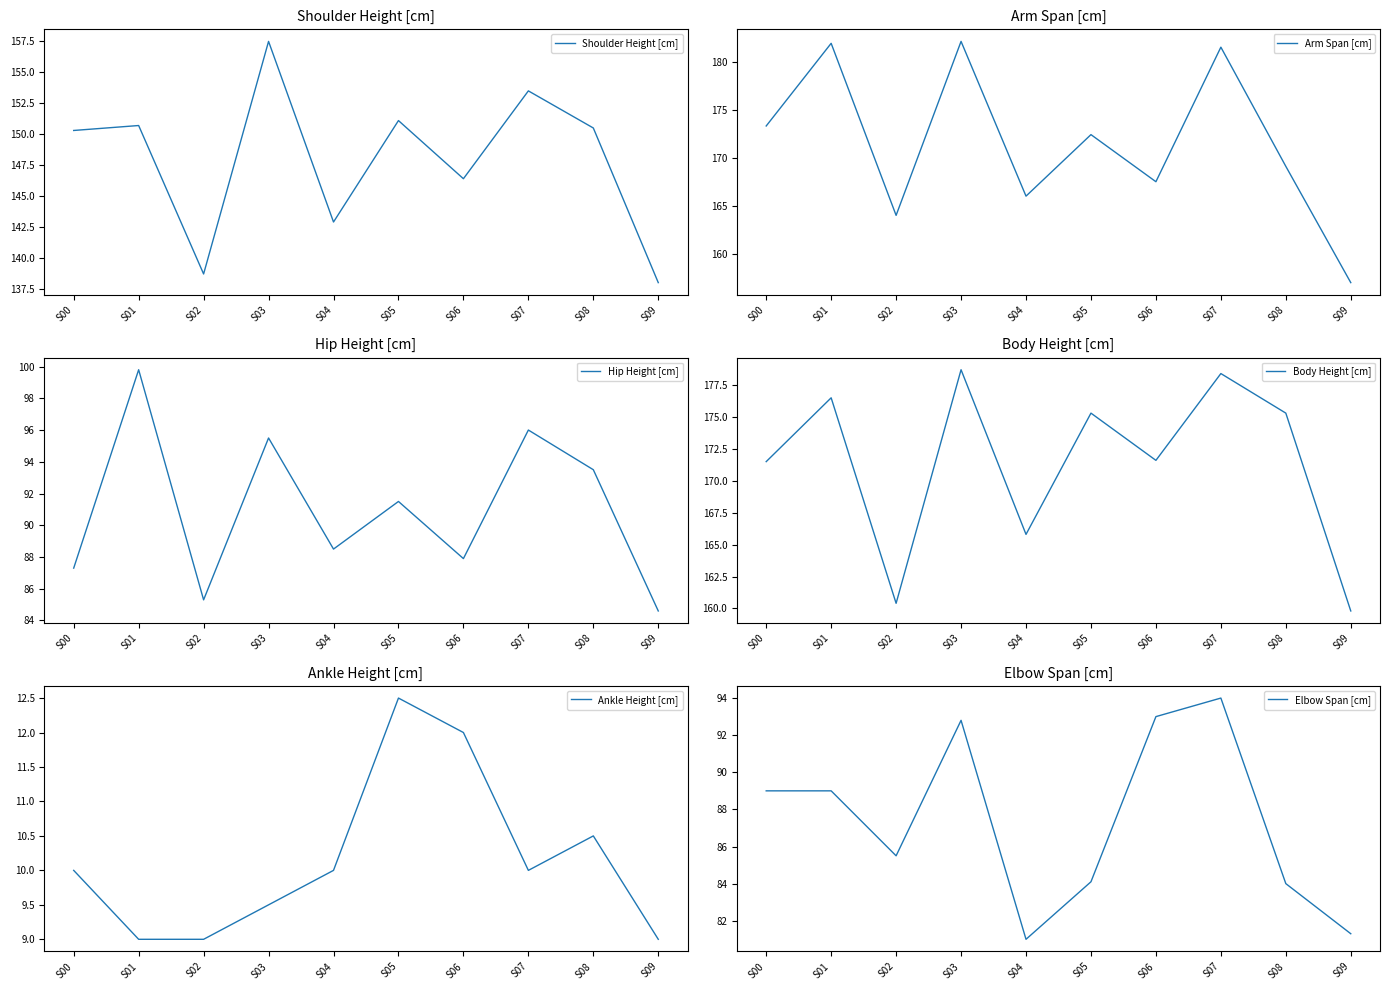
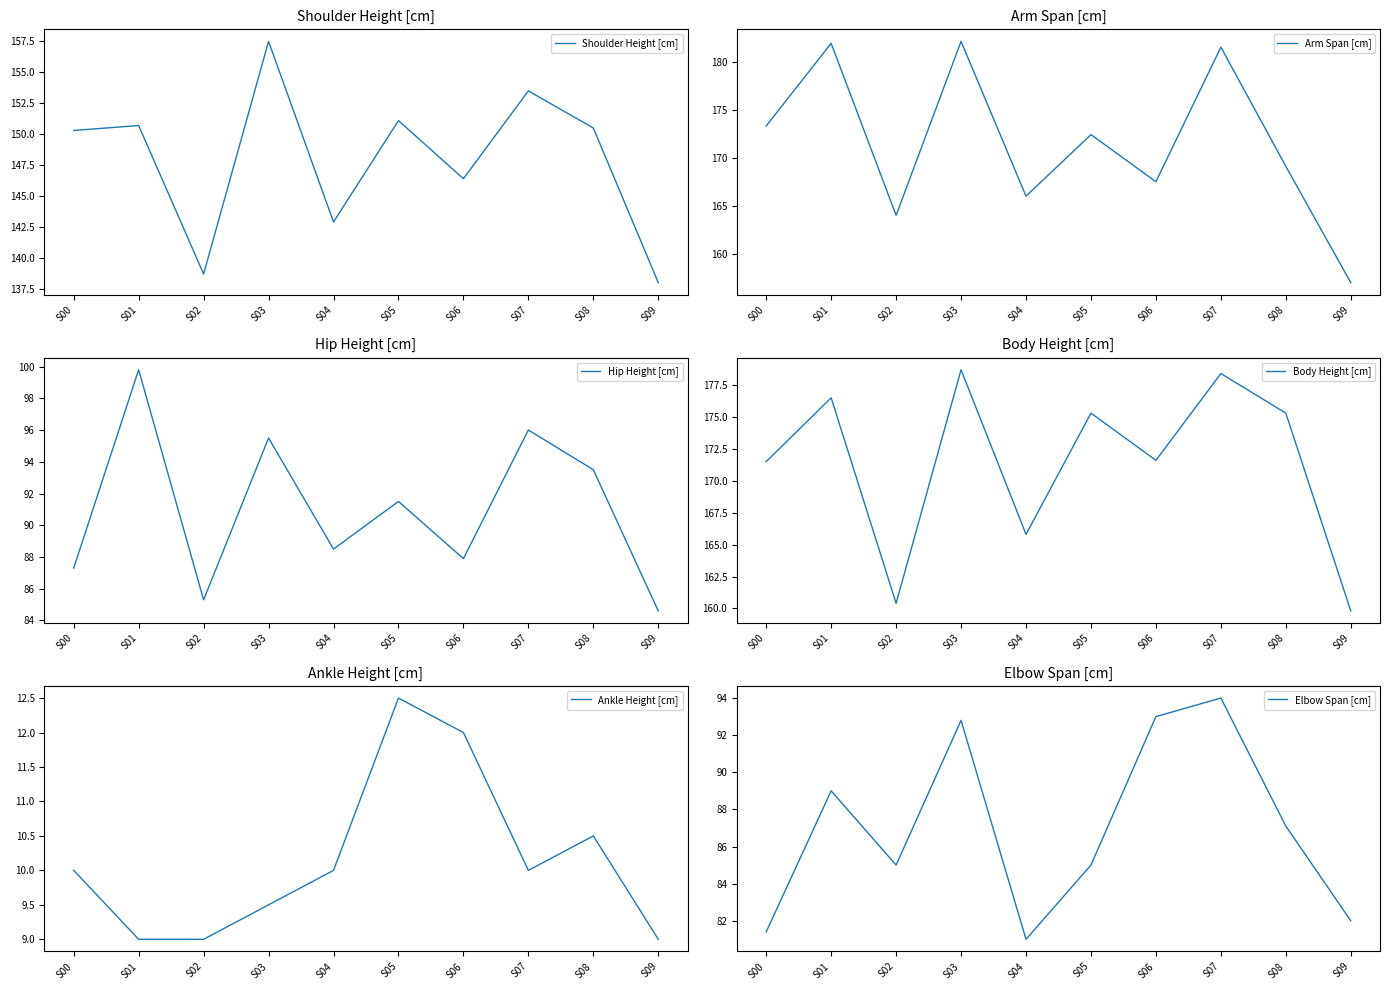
  {
    "Shoulder Height [cm]": {
      "S00": 150.3,
      "S01": 150.7,
      "S02": 138.7,
      "S03": 157.5,
      "S04": 142.9,
      "S05": 151.1,
      "S06": 146.4,
      "S07": 153.5,
      "S08": 150.5,
      "S09": 138.0
    },
    "Arm Span [cm]": {
      "S00": 173,
      "S01": 182,
      "S02": 164,
      "S03": 182,
      "S04": 166,
      "S05": 172,
      "S06": 168,
      "S07": 182,
      "S08": 169,
      "S09": 157
    },
    "Hip Height [cm]": {
      "S00": 87.3,
      "S01": 99.8,
      "S02": 85.3,
      "S03": 95.5,
      "S04": 88.5,
      "S05": 91.5,
      "S06": 87.9,
      "S07": 96.0,
      "S08": 93.5,
      "S09": 84.6
    },
    "Body Height [cm]": {
      "S00": 171.5,
      "S01": 176.5,
      "S02": 160.4,
      "S03": 178.7,
      "S04": 165.8,
      "S05": 175.3,
      "S06": 171.6,
      "S07": 178.4,
      "S08": 175.3,
      "S09": 159.8
    },
    "Ankle Height [cm]": {
      "S00": 10.0,
      "S01": 9.0,
      "S02": 9.0,
      "S03": 9.5,
      "S04": 10.0,
      "S05": 12.5,
      "S06": 12.0,
      "S07": 10.0,
      "S08": 10.5,
      "S09": 9.0
    },
    "Elbow Span [cm]": {
-     "S00": 89.0,
+     "S00": 81.4,
      "S01": 89.0,
-     "S02": 85.5,
+     "S02": 85.0,
      "S03": 92.8,
      "S04": 81.0,
-     "S05": 84.1,
+     "S05": 85.0,
      "S06": 93.0,
      "S07": 94.0,
-     "S08": 84.0,
-     "S09": 81.3
+     "S08": 87.1,
+     "S09": 82.0
    }
  }
